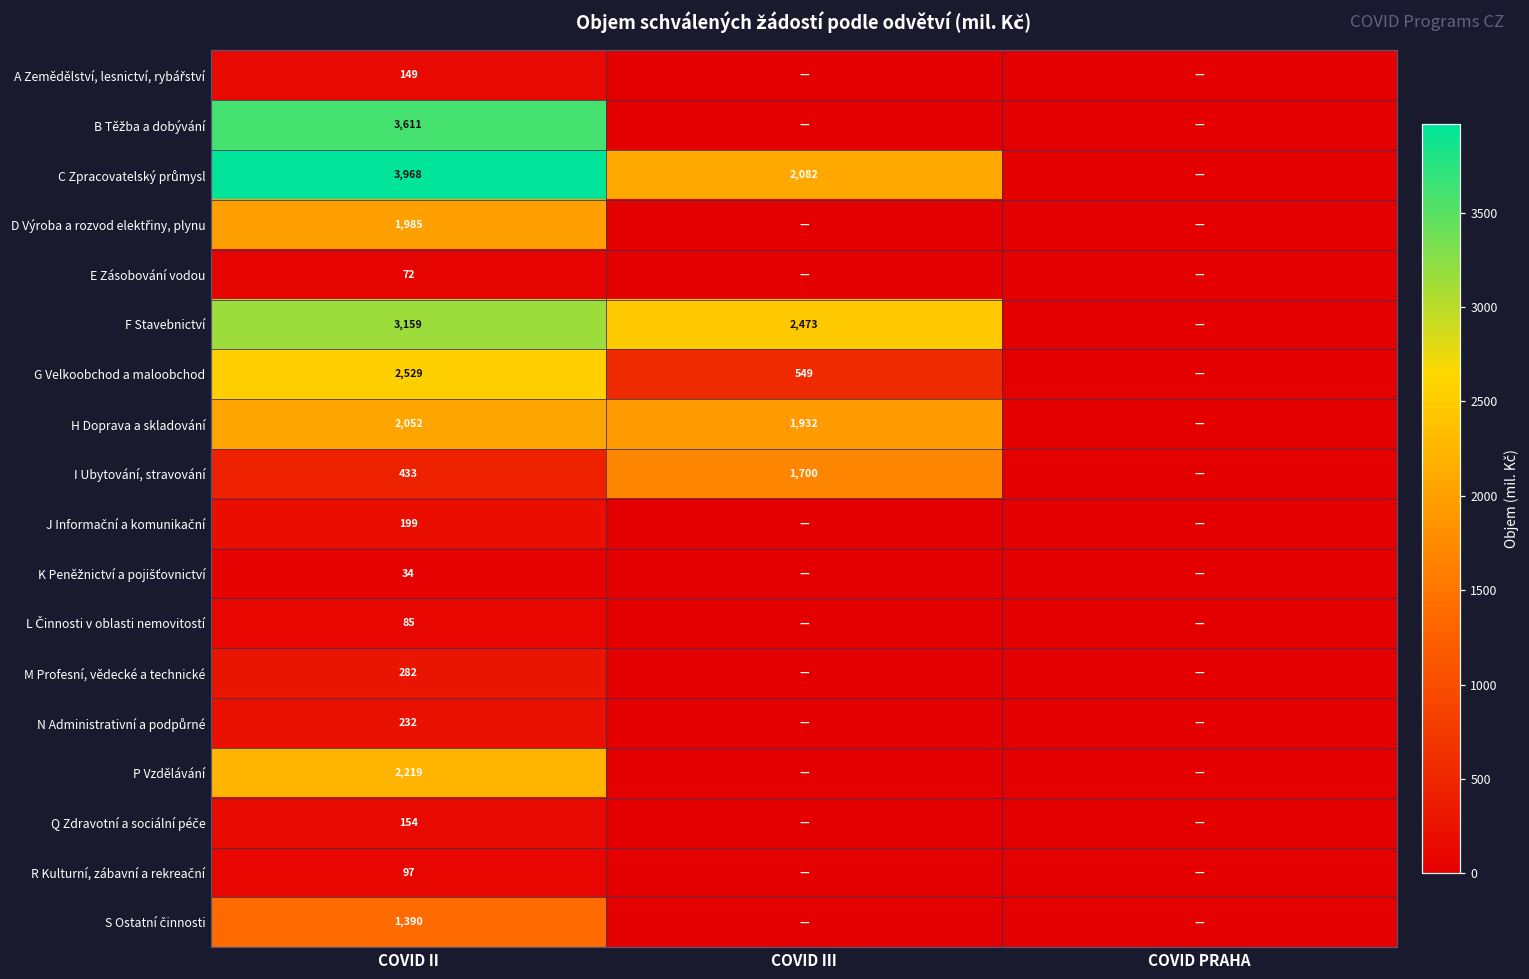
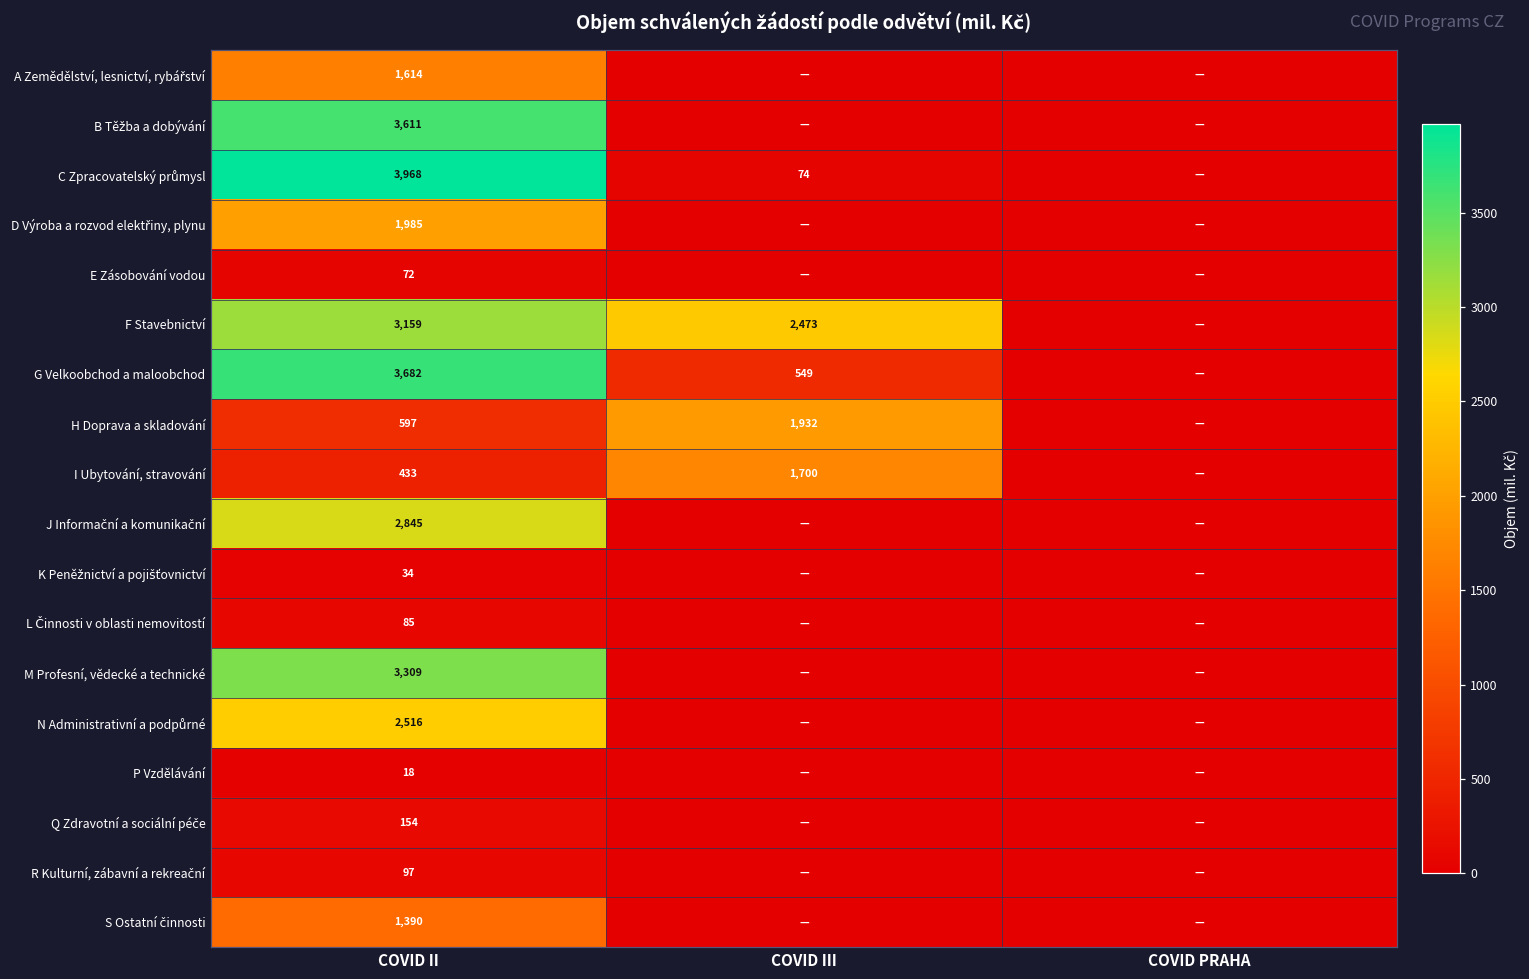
  {
    "A Zemědělství, lesnictví, rybářství": {
-     "COVID II": "149"
+     "COVID II": "1,614"
    },
    "B Těžba a dobývání": {
      "COVID II": "3,611"
    },
    "C Zpracovatelský průmysl": {
      "COVID II": "3,968",
-     "COVID III": "2,082"
+     "COVID III": "74"
    },
    "D Výroba a rozvod elektřiny, plynu": {
      "COVID II": "1,985"
    },
    "E Zásobování vodou": {
      "COVID II": "72"
    },
    "F Stavebnictví": {
      "COVID II": "3,159",
      "COVID III": "2,473"
    },
    "G Velkoobchod a maloobchod": {
-     "COVID II": "2,529",
+     "COVID II": "3,682",
      "COVID III": "549"
    },
    "H Doprava a skladování": {
-     "COVID II": "2,052",
+     "COVID II": "597",
      "COVID III": "1,932"
    },
    "I Ubytování, stravování": {
      "COVID II": "433",
      "COVID III": "1,700"
    },
    "J Informační a komunikační": {
-     "COVID II": "199"
+     "COVID II": "2,845"
    },
    "K Peněžnictví a pojišťovnictví": {
      "COVID II": "34"
    },
    "L Činnosti v oblasti nemovitostí": {
      "COVID II": "85"
    },
    "M Profesní, vědecké a technické": {
-     "COVID II": "282"
+     "COVID II": "3,309"
    },
    "N Administrativní a podpůrné": {
-     "COVID II": "232"
+     "COVID II": "2,516"
    },
    "P Vzdělávání": {
-     "COVID II": "2,219"
+     "COVID II": "18"
    },
    "Q Zdravotní a sociální péče": {
      "COVID II": "154"
    },
    "R Kulturní, zábavní a rekreační": {
      "COVID II": "97"
    },
    "S Ostatní činnosti": {
      "COVID II": "1,390"
    }
  }
